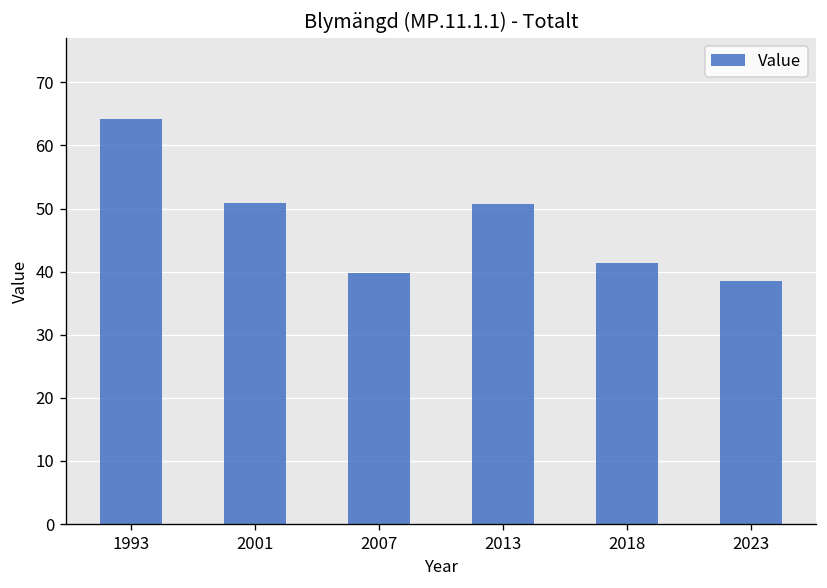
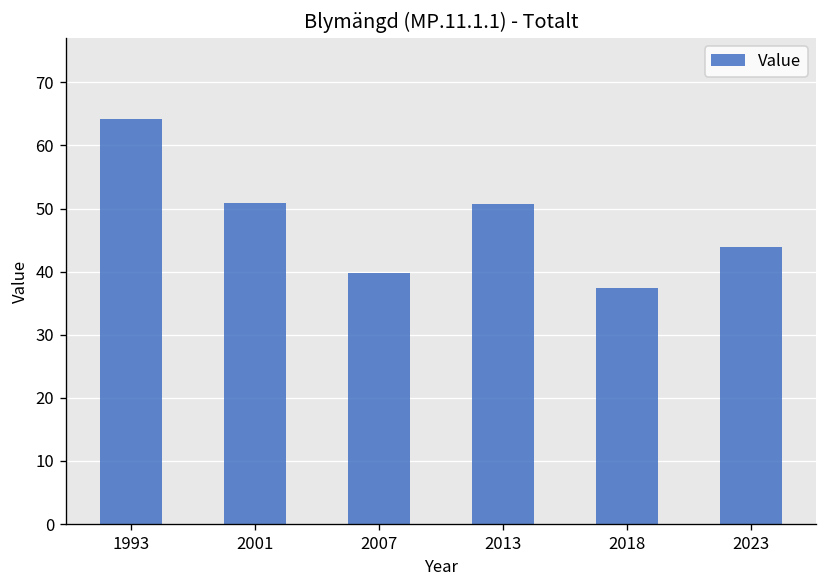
  {
    "1993": 64,
    "2001": 51,
    "2007": 40,
    "2013": 51,
-   "2018": 41,
-   "2023": 39
+   "2018": 37,
+   "2023": 44
  }
